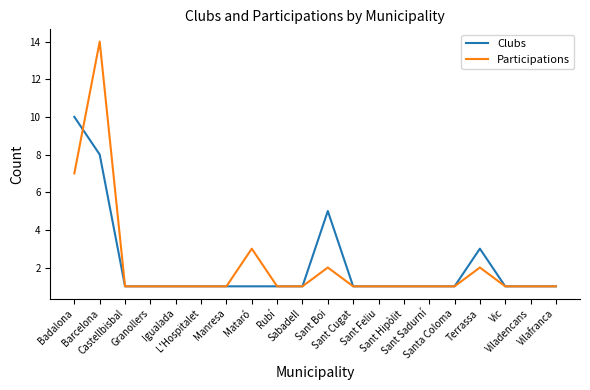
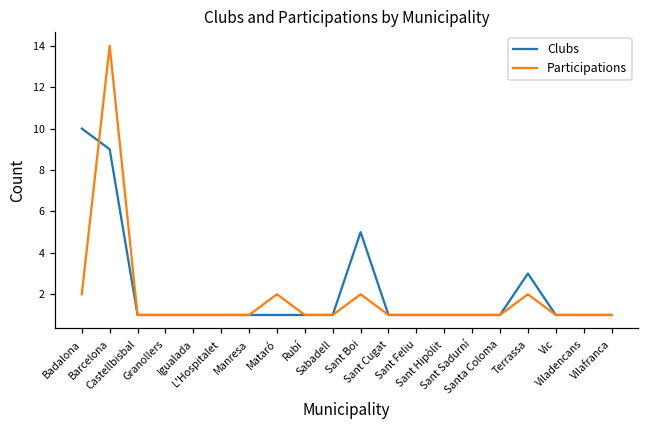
  {
    "Clubs": {
      "Badalona": 10,
-     "Barcelona": 8,
+     "Barcelona": 9,
      "Mataró": 1,
      "Sant Boi": 5,
      "Terrassa": 3
    },
    "Participations": {
-     "Badalona": 7,
+     "Badalona": 2,
      "Barcelona": 14,
-     "Mataró": 3,
+     "Mataró": 2,
      "Sant Boi": 2,
      "Terrassa": 2
    }
  }
